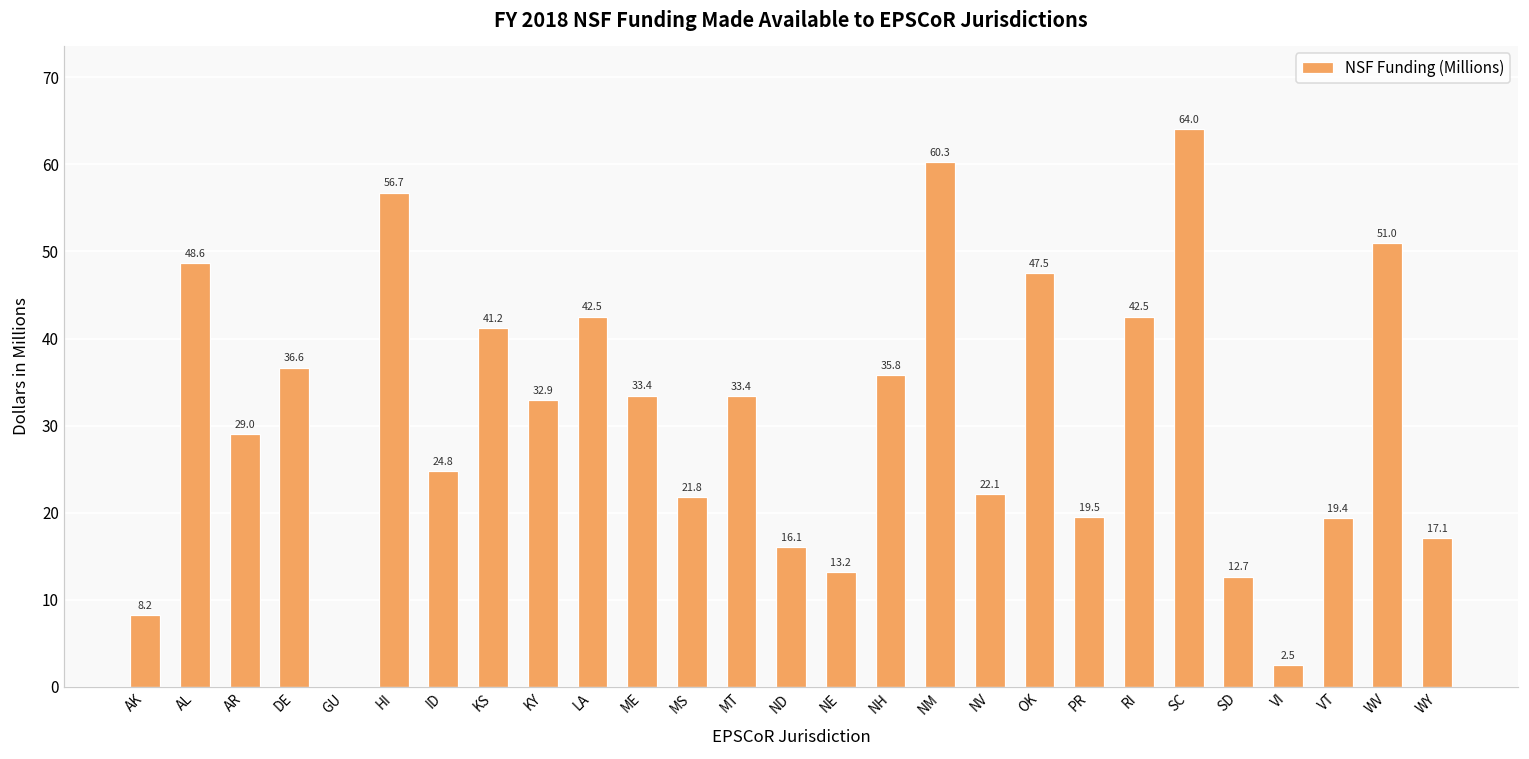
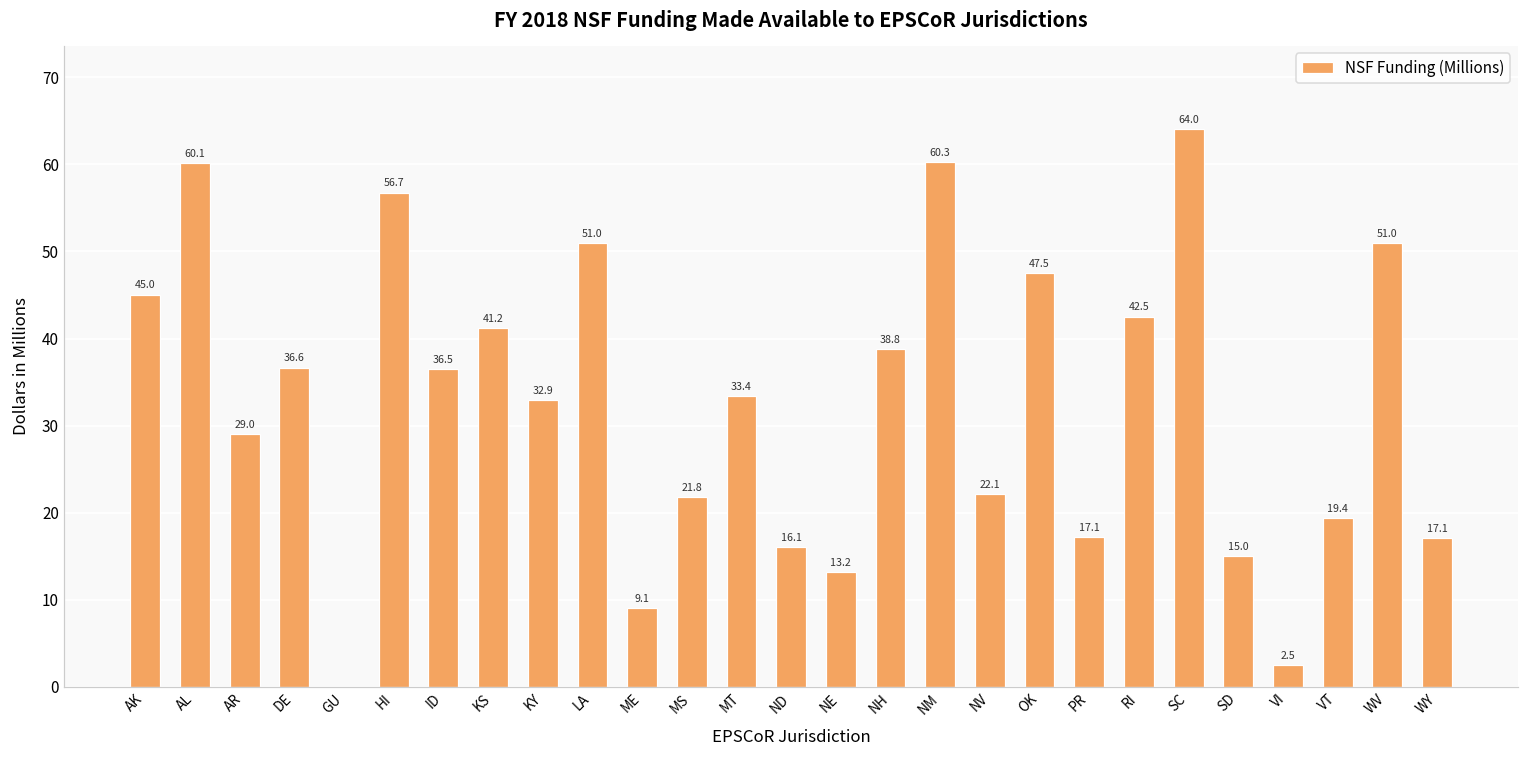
  {
-   "AK": 8.2,
-   "AL": 48.6,
+   "AK": 45.0,
+   "AL": 60.1,
    "AR": 29.0,
    "DE": 36.6,
    "HI": 56.7,
-   "ID": 24.8,
+   "ID": 36.5,
    "KS": 41.2,
    "KY": 32.9,
-   "LA": 42.5,
-   "ME": 33.4,
+   "LA": 51.0,
+   "ME": 9.1,
    "MS": 21.8,
    "MT": 33.4,
    "ND": 16.1,
    "NE": 13.2,
-   "NH": 35.8,
+   "NH": 38.8,
    "NM": 60.3,
    "NV": 22.1,
    "OK": 47.5,
-   "PR": 19.5,
+   "PR": 17.1,
    "RI": 42.5,
    "SC": 64.0,
-   "SD": 12.7,
+   "SD": 15.0,
    "VI": 2.5,
    "VT": 19.4,
    "WV": 51.0,
    "WY": 17.1
  }
